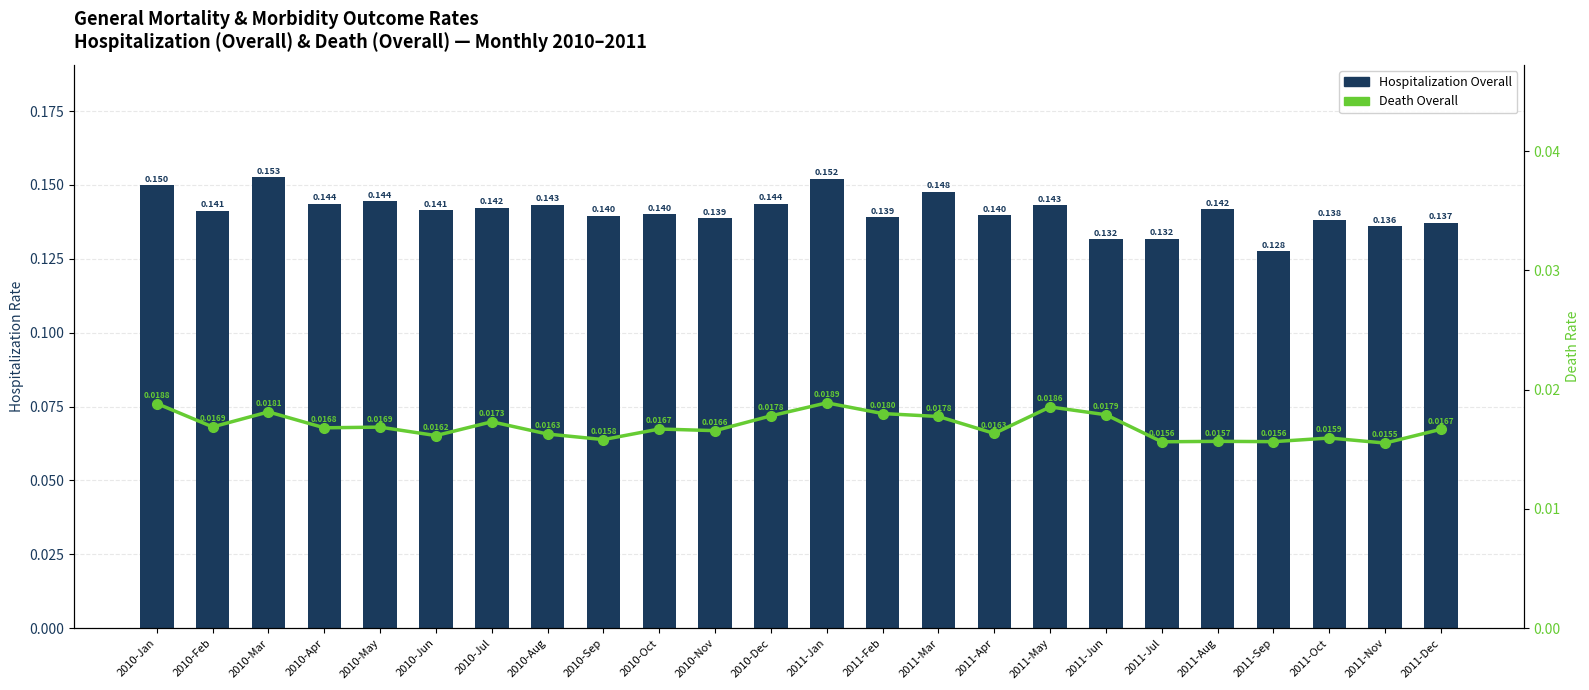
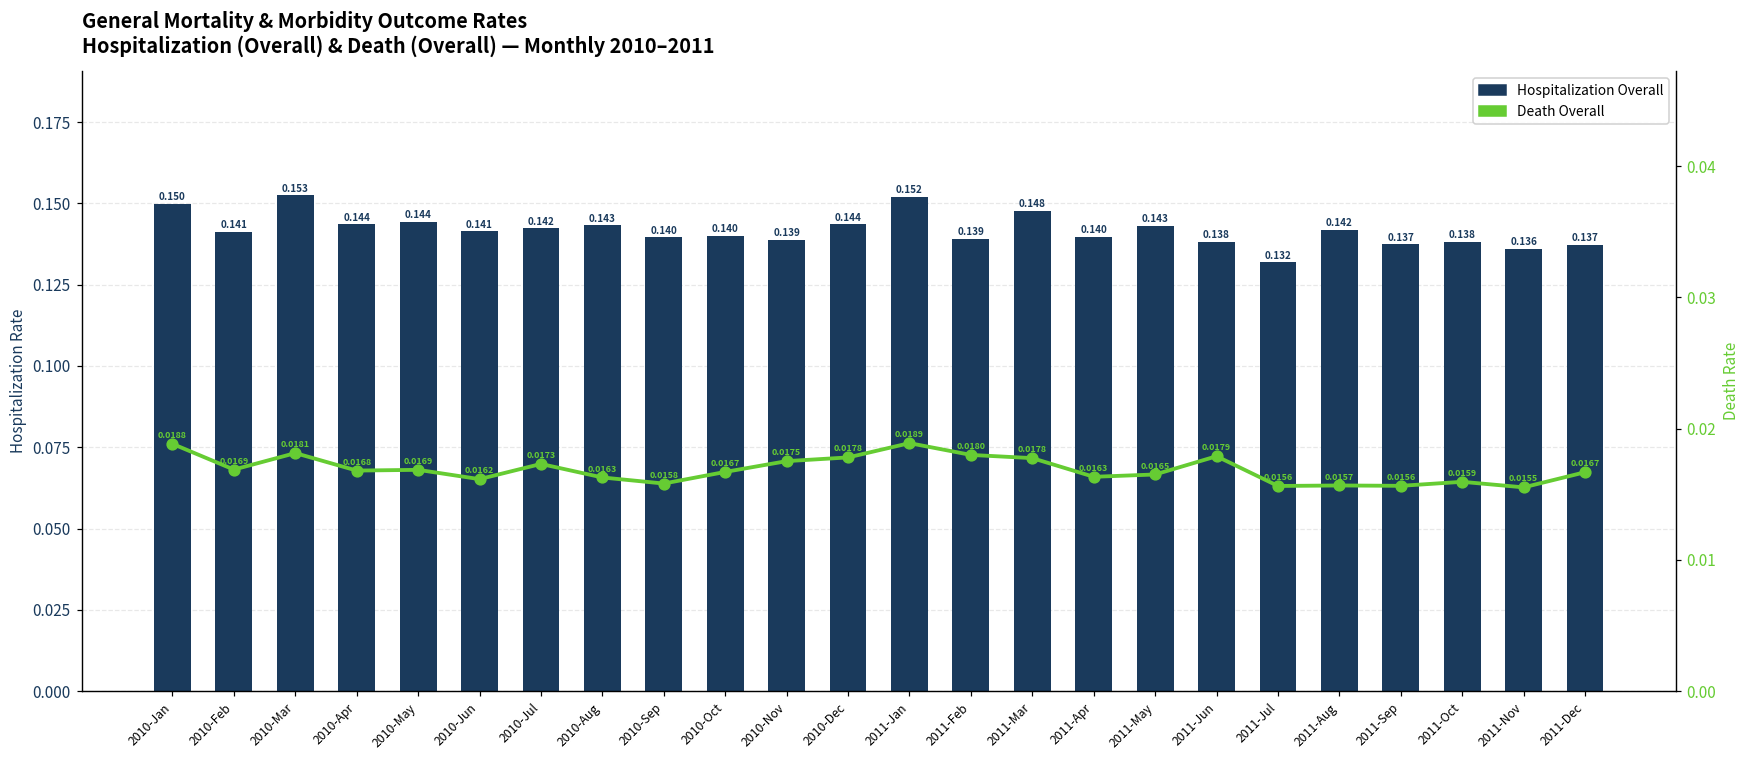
  {
    "Hospitalization Overall": {
      "2010-Jan": 0.150,
      "2010-Feb": 0.141,
      "2010-Mar": 0.153,
      "2010-Apr": 0.144,
      "2010-May": 0.144,
      "2010-Jun": 0.141,
      "2010-Jul": 0.142,
      "2010-Aug": 0.143,
      "2010-Sep": 0.140,
      "2010-Oct": 0.140,
      "2010-Nov": 0.139,
      "2010-Dec": 0.144,
      "2011-Jan": 0.152,
      "2011-Feb": 0.139,
      "2011-Mar": 0.148,
      "2011-Apr": 0.140,
      "2011-May": 0.143,
-     "2011-Jun": 0.132,
+     "2011-Jun": 0.138,
      "2011-Jul": 0.132,
      "2011-Aug": 0.142,
-     "2011-Sep": 0.128,
+     "2011-Sep": 0.137,
      "2011-Oct": 0.138,
      "2011-Nov": 0.136,
      "2011-Dec": 0.137
    },
    "Death Overall": {
      "2010-Jan": 0.0188,
      "2010-Feb": 0.0169,
      "2010-Mar": 0.0181,
      "2010-Apr": 0.0168,
      "2010-May": 0.0169,
      "2010-Jun": 0.0162,
      "2010-Jul": 0.0173,
      "2010-Aug": 0.0163,
      "2010-Sep": 0.0158,
      "2010-Oct": 0.0167,
-     "2010-Nov": 0.0166,
+     "2010-Nov": 0.0175,
      "2010-Dec": 0.0178,
      "2011-Jan": 0.0189,
      "2011-Feb": 0.0180,
      "2011-Mar": 0.0178,
      "2011-Apr": 0.0163,
-     "2011-May": 0.0186,
+     "2011-May": 0.0165,
      "2011-Jun": 0.0179,
      "2011-Jul": 0.0156,
      "2011-Aug": 0.0157,
      "2011-Sep": 0.0156,
      "2011-Oct": 0.0159,
      "2011-Nov": 0.0155,
      "2011-Dec": 0.0167
    }
  }
